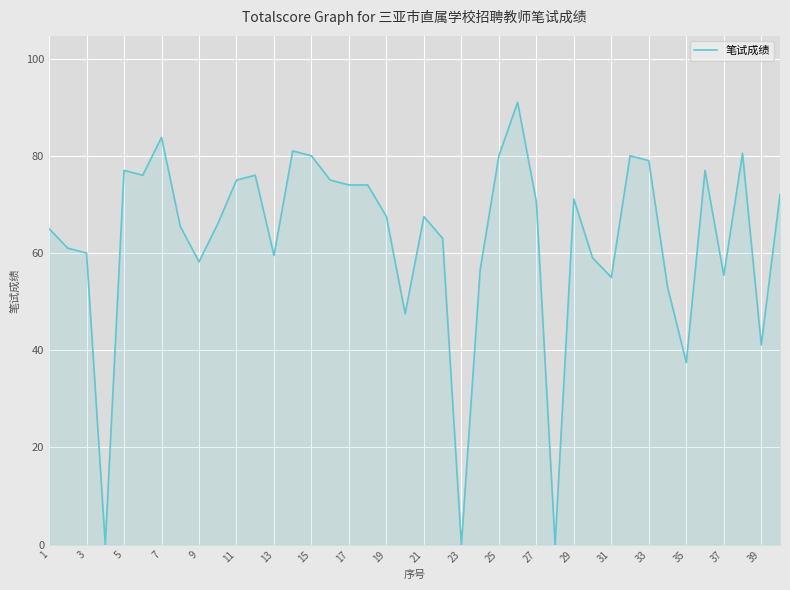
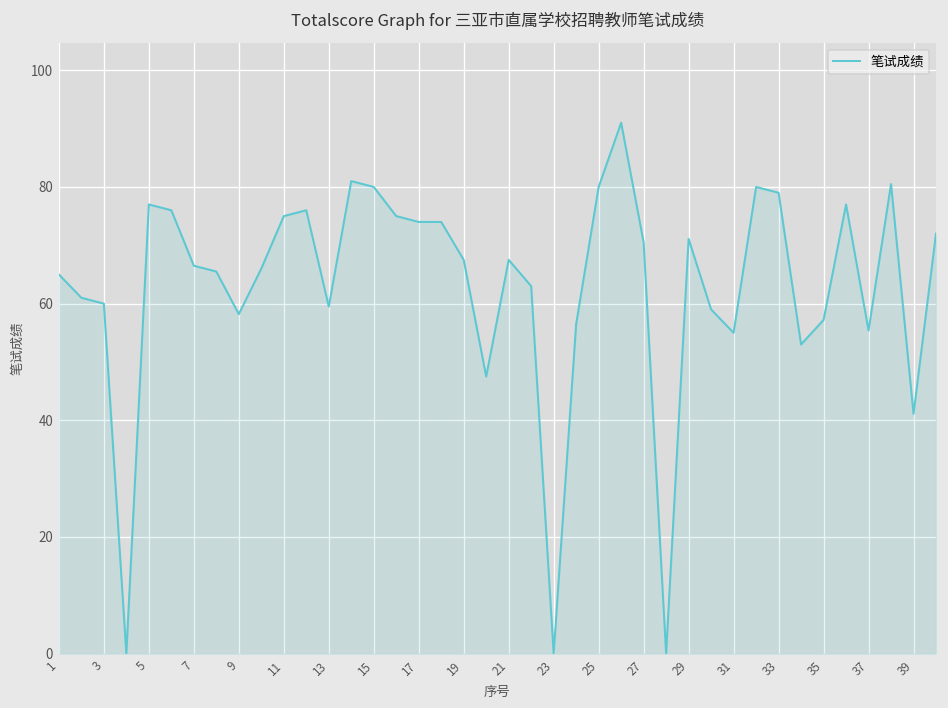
  {
    "1": 65,
    "3": 60,
    "5": 77,
-   "7": 84,
+   "7": 67,
    "9": 58,
    "11": 75,
    "13": 60,
    "15": 80,
    "17": 74,
    "19": 68,
    "21": 68,
    "23": 0,
    "25": 80,
    "27": 71,
    "29": 71,
    "31": 55,
    "33": 79,
-   "35": 38,
+   "35": 57,
    "37": 55,
    "39": 41
  }
